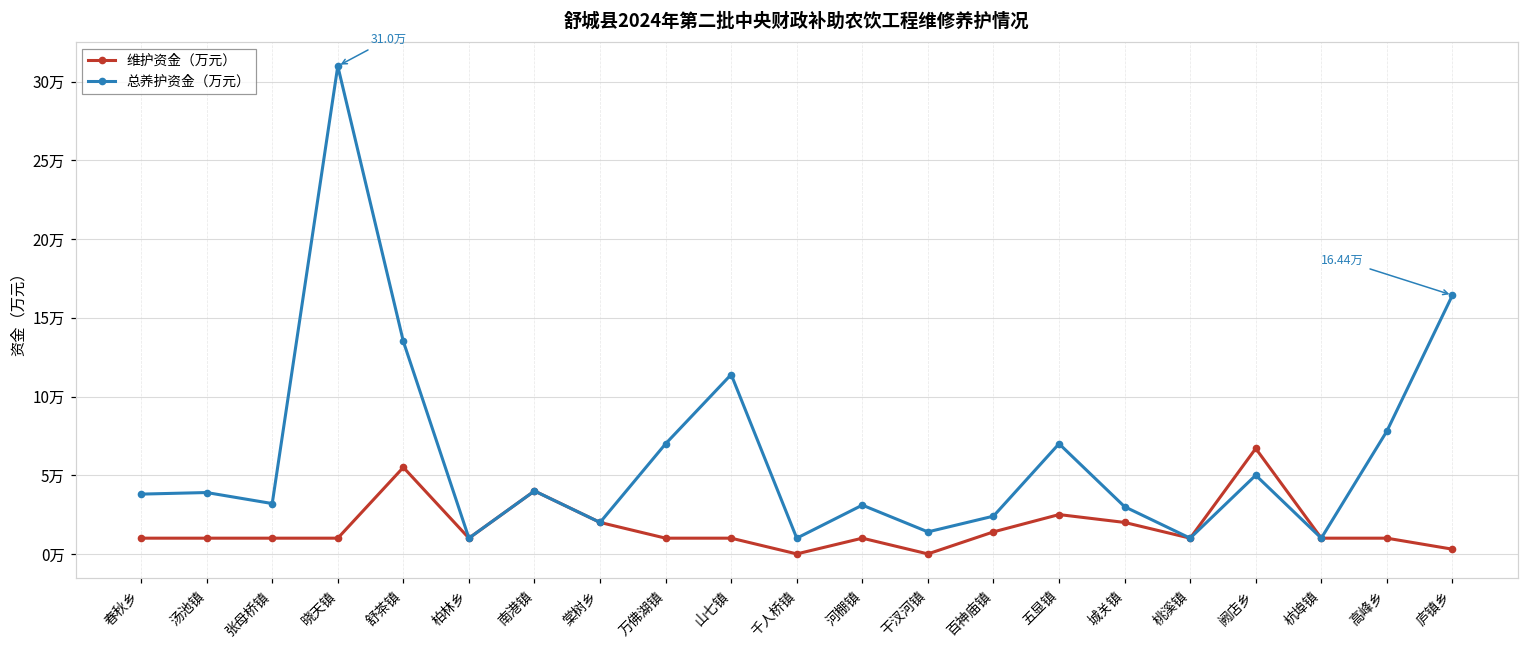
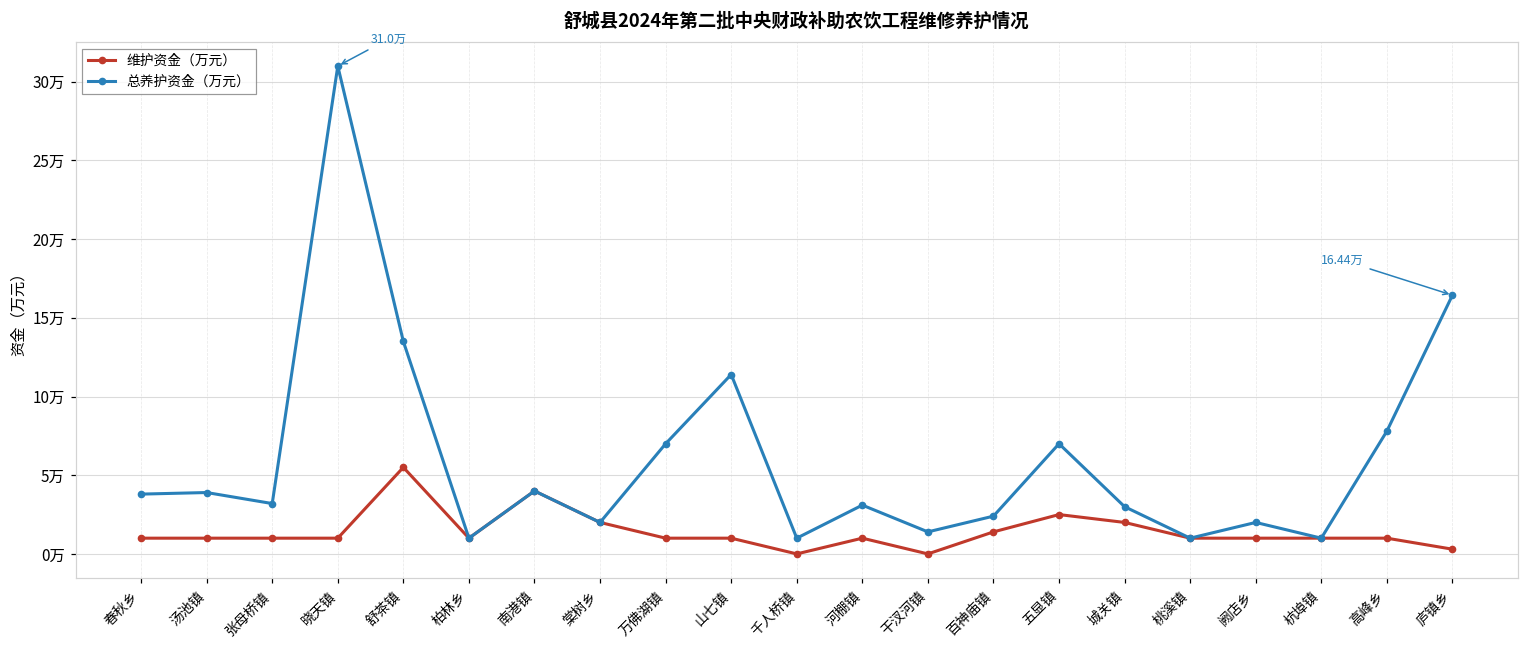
  {
    "维护资金（万元）": {
      "春秋乡": "1.0万",
      "汤池镇": "1.0万",
      "张母桥镇": "1.0万",
      "晓天镇": "1.0万",
      "舒茶镇": "5.5万",
      "万佛湖镇": "1.0万",
      "山七镇": "1.0万",
      "千人桥镇": "0.0万",
      "河棚镇": "1.0万",
      "干汊河镇": "0.0万",
      "百神庙镇": "1.4万",
      "五显镇": "2.5万",
      "城关镇": "2.0万",
-     "阙店乡": "6.7万",
+     "阙店乡": "1.0万",
      "高峰乡": "1.0万",
      "庐镇乡": "0.3万"
    },
    "总养护资金（万元）": {
      "春秋乡": "3.8万",
      "汤池镇": "4万",
      "张母桥镇": "3.2万",
      "舒茶镇": "13.5万",
      "万佛湖镇": "7万",
      "山七镇": "11.4万",
      "千人桥镇": "1万",
      "河棚镇": "3万",
      "干汊河镇": "1.4万",
      "百神庙镇": "2.4万",
      "五显镇": "7万",
      "城关镇": "3万",
-     "阙店乡": "5万",
+     "阙店乡": "2万",
      "高峰乡": "7.8万"
    }
  }
